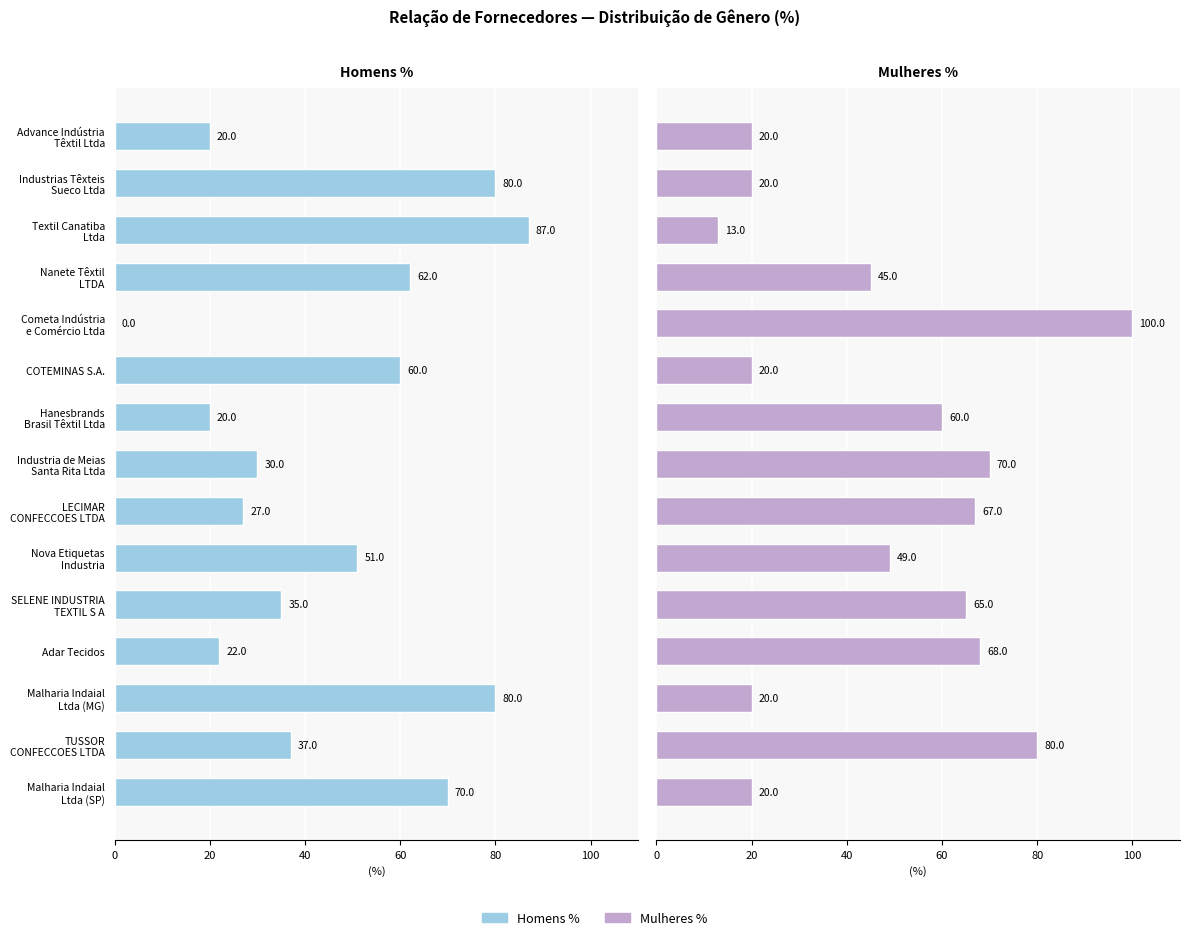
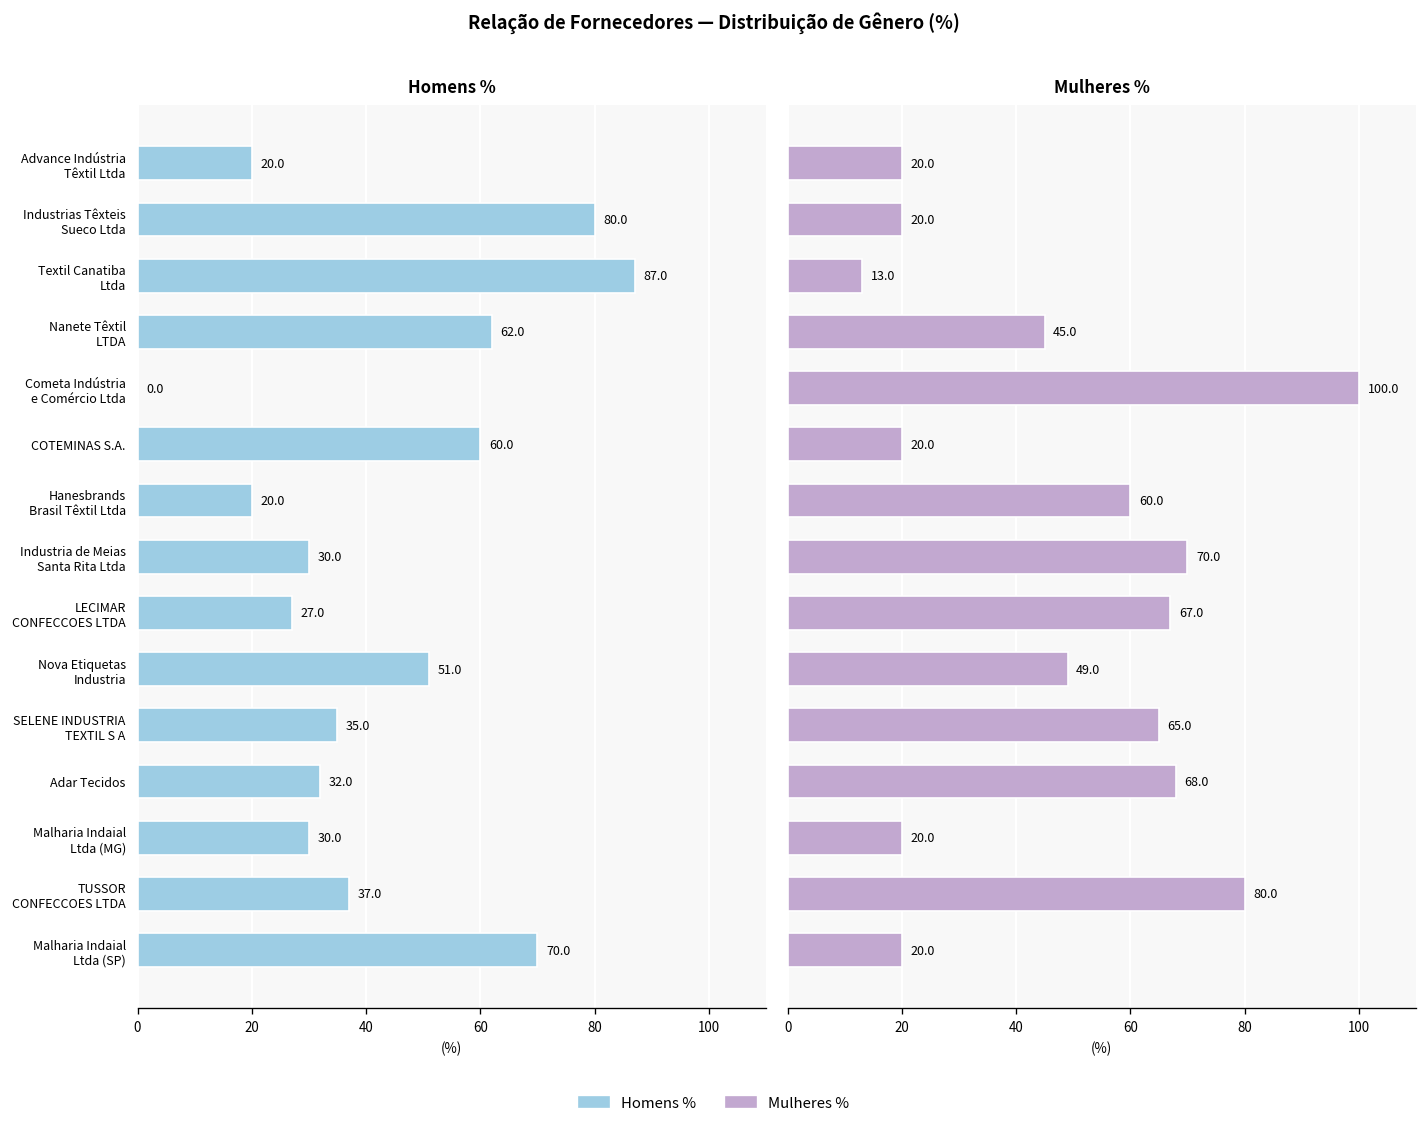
  {
    "Homens %": {
      "Advance Indústria Têxtil Ltda": 20.0,
      "Industrias Têxteis Sueco Ltda": 80.0,
      "Textil Canatiba Ltda": 87.0,
      "Nanete Têxtil LTDA": 62.0,
      "Cometa Indústria e Comércio Ltda": 0.0,
      "COTEMINAS S.A.": 60.0,
      "Hanesbrands Brasil Têxtil Ltda": 20.0,
      "Industria de Meias Santa Rita Ltda": 30.0,
      "LECIMAR CONFECCOES LTDA": 27.0,
      "Nova Etiquetas Industria": 51.0,
      "SELENE INDUSTRIA TEXTIL S A": 35.0,
-     "Adar Tecidos": 22.0,
-     "Malharia Indaial Ltda (MG)": 80.0,
+     "Adar Tecidos": 32.0,
+     "Malharia Indaial Ltda (MG)": 30.0,
      "TUSSOR CONFECCOES LTDA": 37.0,
      "Malharia Indaial Ltda (SP)": 70.0
    }
  }
